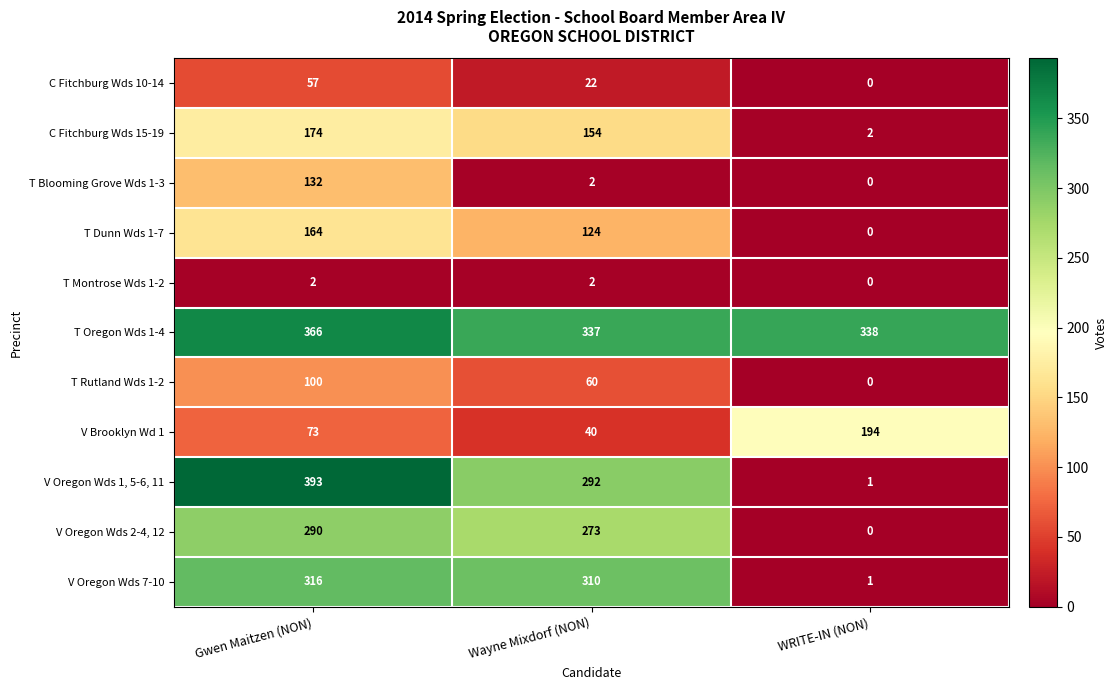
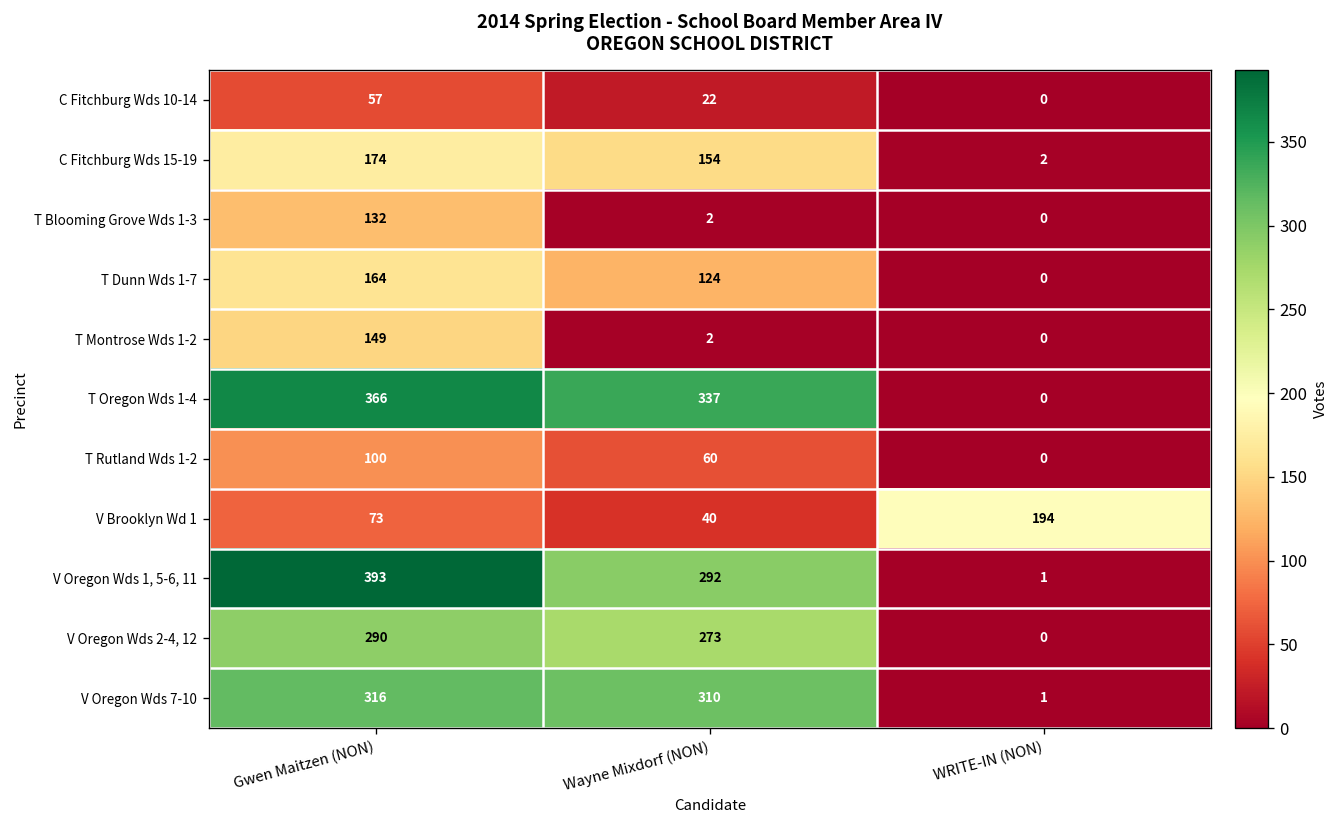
  {
    "C Fitchburg Wds 10-14": {
      "Gwen Maitzen (NON)": 57,
      "Wayne Mixdorf (NON)": 22,
      "WRITE-IN (NON)": 0
    },
    "C Fitchburg Wds 15-19": {
      "Gwen Maitzen (NON)": 174,
      "Wayne Mixdorf (NON)": 154,
      "WRITE-IN (NON)": 2
    },
    "T Blooming Grove Wds 1-3": {
      "Gwen Maitzen (NON)": 132,
      "Wayne Mixdorf (NON)": 2,
      "WRITE-IN (NON)": 0
    },
    "T Dunn Wds 1-7": {
      "Gwen Maitzen (NON)": 164,
      "Wayne Mixdorf (NON)": 124,
      "WRITE-IN (NON)": 0
    },
    "T Montrose Wds 1-2": {
-     "Gwen Maitzen (NON)": 2,
+     "Gwen Maitzen (NON)": 149,
      "Wayne Mixdorf (NON)": 2,
      "WRITE-IN (NON)": 0
    },
    "T Oregon Wds 1-4": {
      "Gwen Maitzen (NON)": 366,
      "Wayne Mixdorf (NON)": 337,
-     "WRITE-IN (NON)": 338
+     "WRITE-IN (NON)": 0
    },
    "T Rutland Wds 1-2": {
      "Gwen Maitzen (NON)": 100,
      "Wayne Mixdorf (NON)": 60,
      "WRITE-IN (NON)": 0
    },
    "V Brooklyn Wd 1": {
      "Gwen Maitzen (NON)": 73,
      "Wayne Mixdorf (NON)": 40,
      "WRITE-IN (NON)": 194
    },
    "V Oregon Wds 1, 5-6, 11": {
      "Gwen Maitzen (NON)": 393,
      "Wayne Mixdorf (NON)": 292,
      "WRITE-IN (NON)": 1
    },
    "V Oregon Wds 2-4, 12": {
      "Gwen Maitzen (NON)": 290,
      "Wayne Mixdorf (NON)": 273,
      "WRITE-IN (NON)": 0
    },
    "V Oregon Wds 7-10": {
      "Gwen Maitzen (NON)": 316,
      "Wayne Mixdorf (NON)": 310,
      "WRITE-IN (NON)": 1
    }
  }
